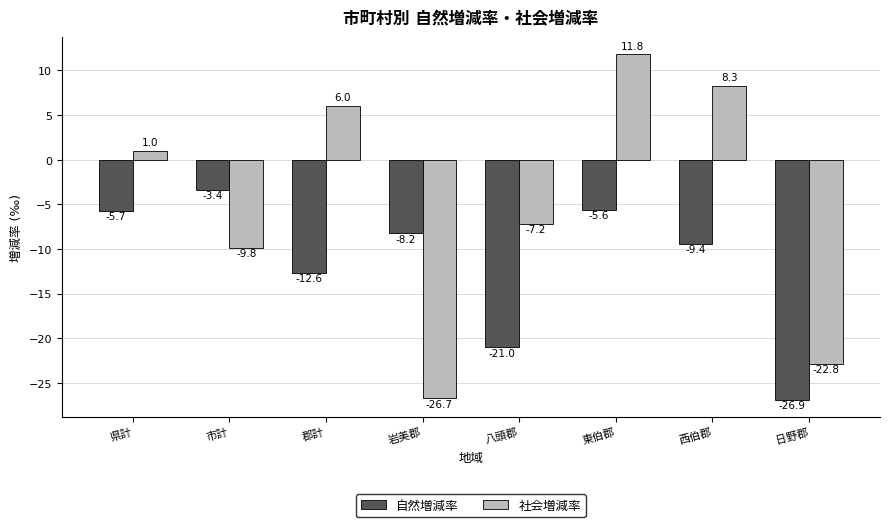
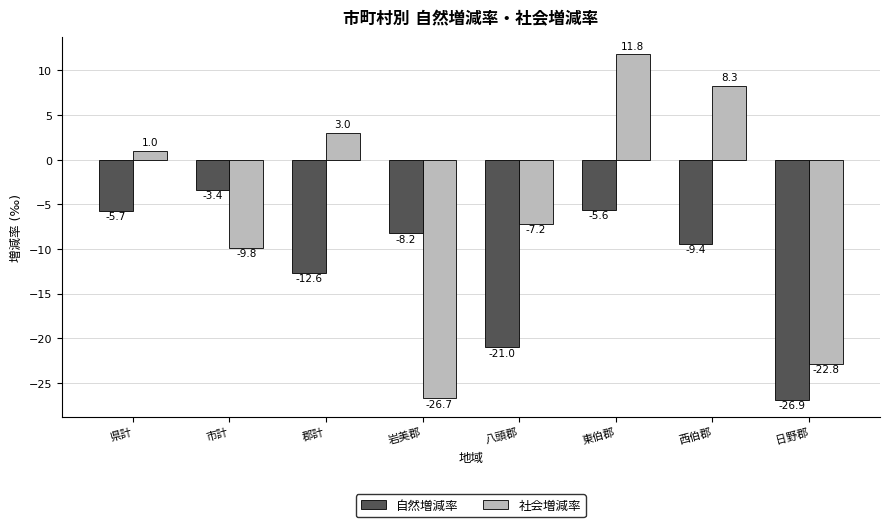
  {
    "自然増減率": {
      "県計": -5.7,
      "市計": -3.4,
      "郡計": -12.6,
      "岩美郡": -8.2,
      "八頭郡": -21.0,
      "東伯郡": -5.6,
      "西伯郡": -9.4,
      "日野郡": -26.9
    },
    "社会増減率": {
      "県計": 1.0,
      "市計": -9.8,
-     "郡計": 6.0,
+     "郡計": 3.0,
      "岩美郡": -26.7,
      "八頭郡": -7.2,
      "東伯郡": 11.8,
      "西伯郡": 8.3,
      "日野郡": -22.8
    }
  }
